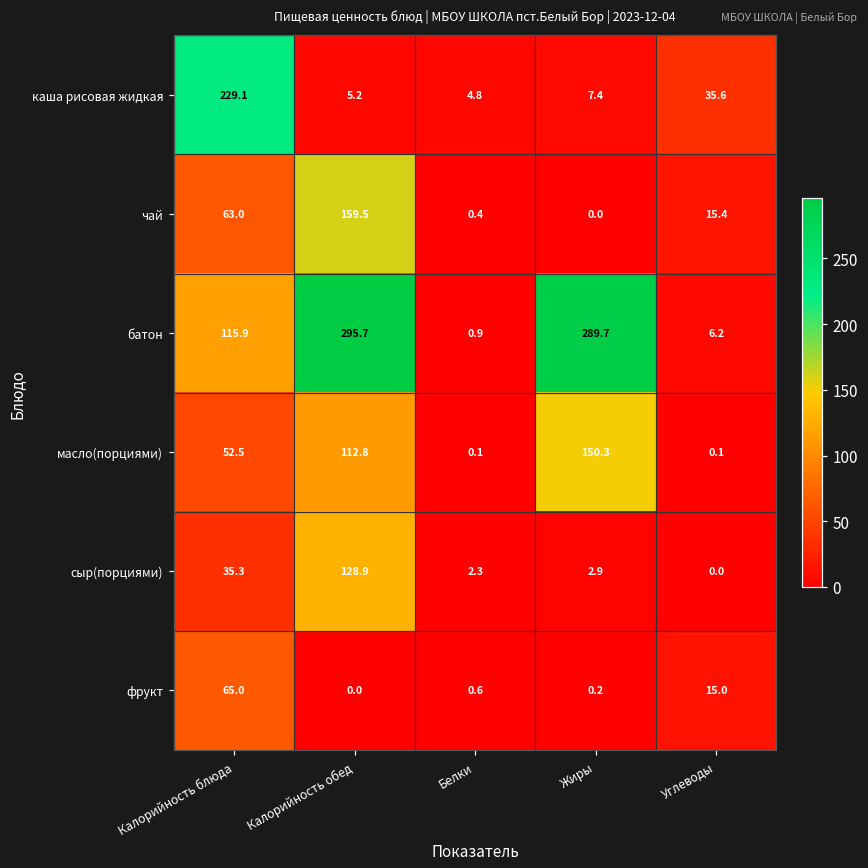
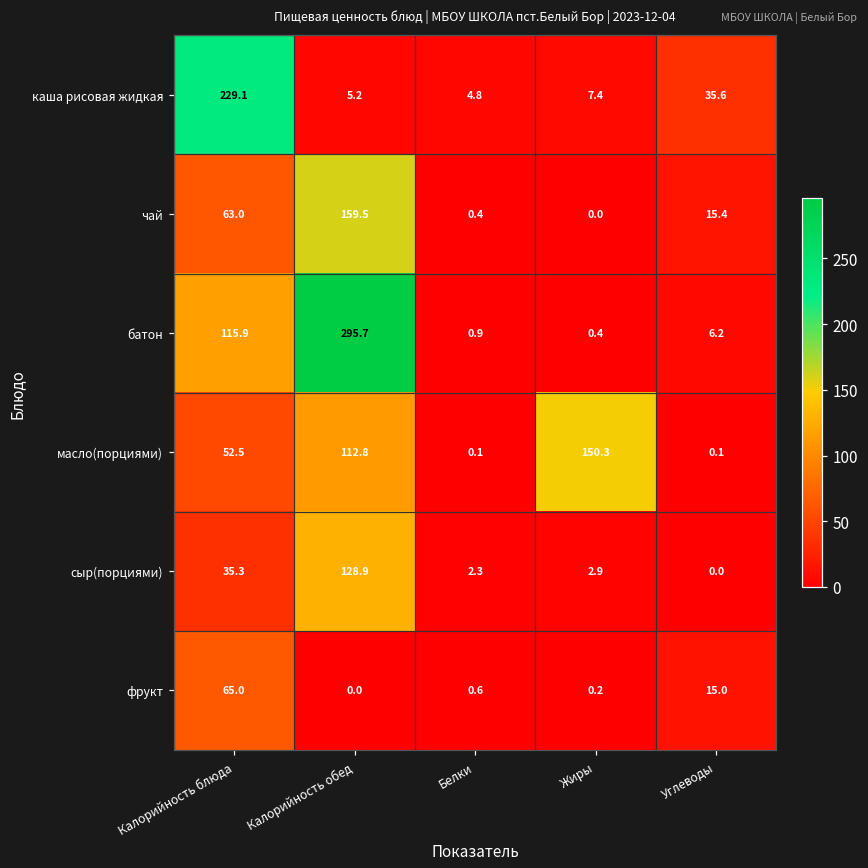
  {
    "каша рисовая жидкая": {
      "Калорийность блюда": 229.1,
      "Калорийность обед": 5.2,
      "Белки": 4.8,
      "Жиры": 7.4,
      "Углеводы": 35.6
    },
    "чай": {
      "Калорийность блюда": 63.0,
      "Калорийность обед": 159.5,
      "Белки": 0.4,
      "Жиры": 0.0,
      "Углеводы": 15.4
    },
    "батон": {
      "Калорийность блюда": 115.9,
      "Калорийность обед": 295.7,
      "Белки": 0.9,
-     "Жиры": 289.7,
+     "Жиры": 0.4,
      "Углеводы": 6.2
    },
    "масло(порциями)": {
      "Калорийность блюда": 52.5,
      "Калорийность обед": 112.8,
      "Белки": 0.1,
      "Жиры": 150.3,
      "Углеводы": 0.1
    },
    "сыр(порциями)": {
      "Калорийность блюда": 35.3,
      "Калорийность обед": 128.9,
      "Белки": 2.3,
      "Жиры": 2.9,
      "Углеводы": 0.0
    },
    "фрукт": {
      "Калорийность блюда": 65.0,
      "Калорийность обед": 0.0,
      "Белки": 0.6,
      "Жиры": 0.2,
      "Углеводы": 15.0
    }
  }
